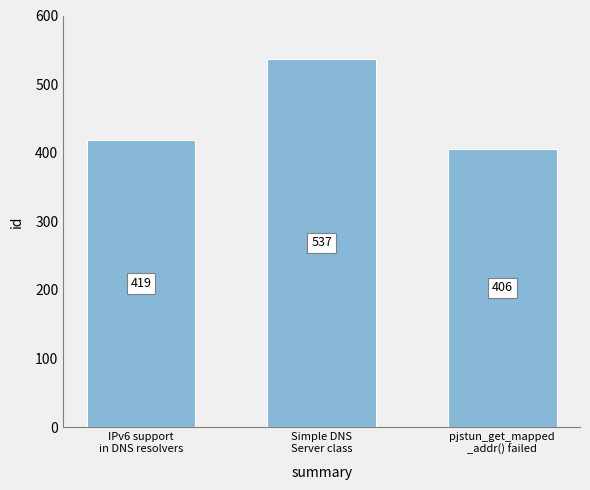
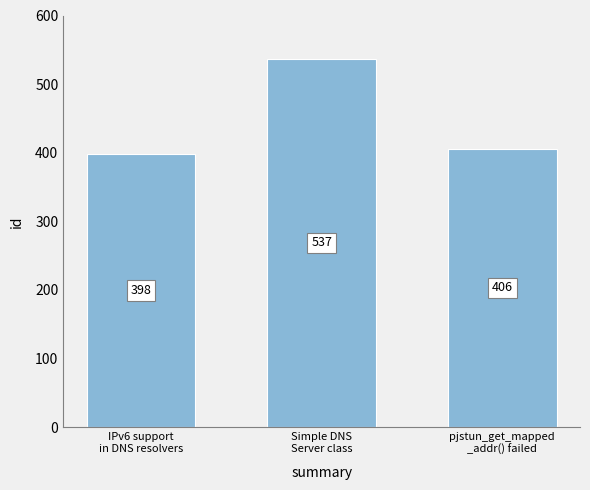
  {
-   "IPv6 support in DNS resolvers": 419
+   "IPv6 support in DNS resolvers": 398
  }
